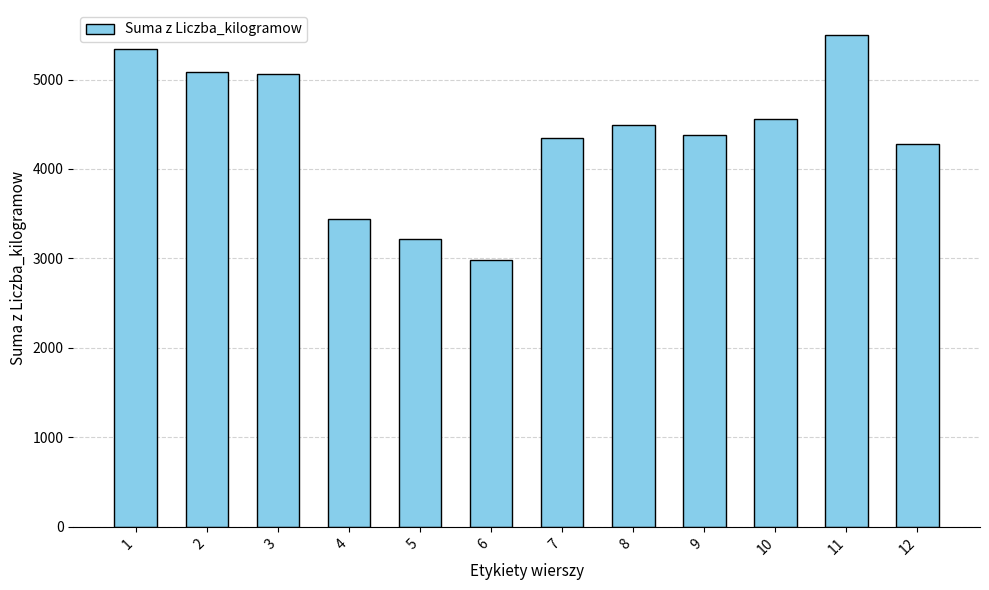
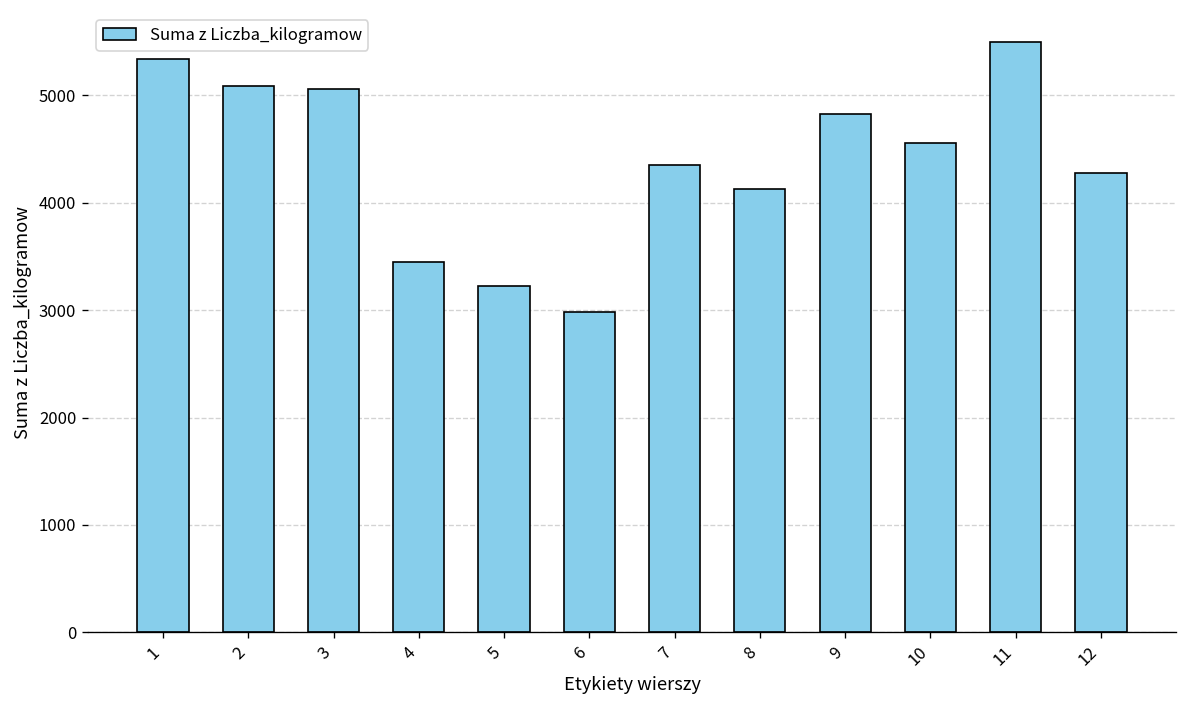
  {
    "1": 5300,
    "2": 5100,
    "3": 5100,
    "4": 3400,
    "5": 3200,
    "6": 3000,
    "7": 4300,
-   "8": 4500,
-   "9": 4400,
+   "8": 4100,
+   "9": 4800,
    "10": 4600,
    "11": 5500,
    "12": 4300
  }
